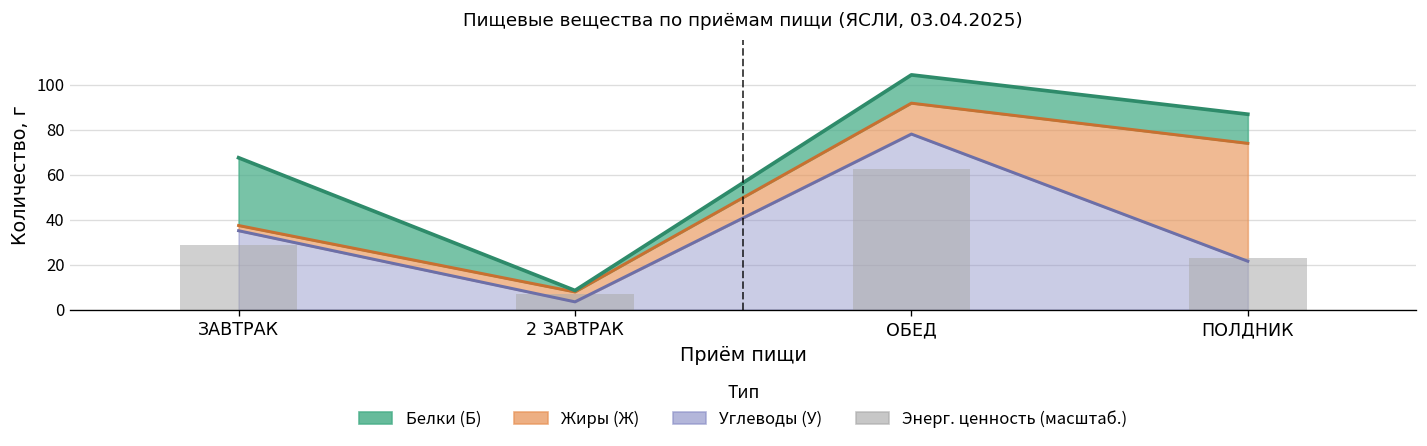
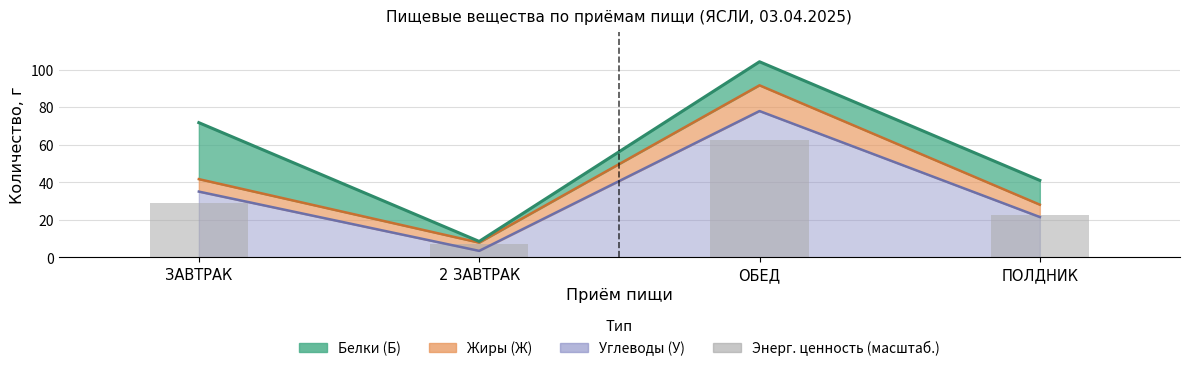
  {
    "Жиры (Ж)": {
-     "ЗАВТРАК": 2,
+     "ЗАВТРАК": 7,
      "ОБЕД": 14,
-     "ПОЛДНИК": 52
+     "ПОЛДНИК": 7
    },
    "Белки (Б)": {
      "ЗАВТРАК": 30,
      "ОБЕД": 13,
      "ПОЛДНИК": 13
    }
  }
